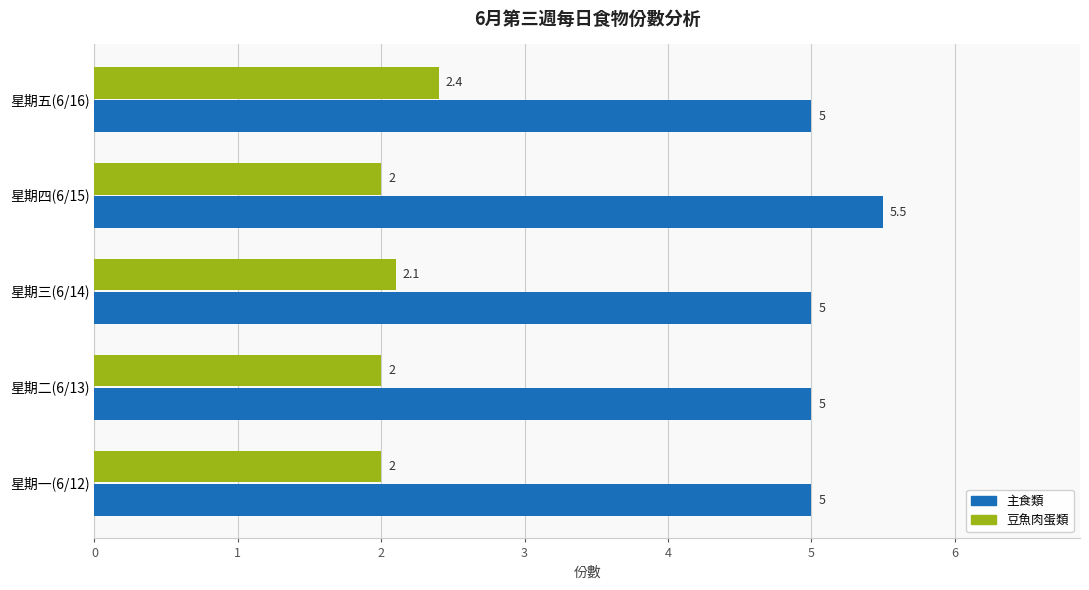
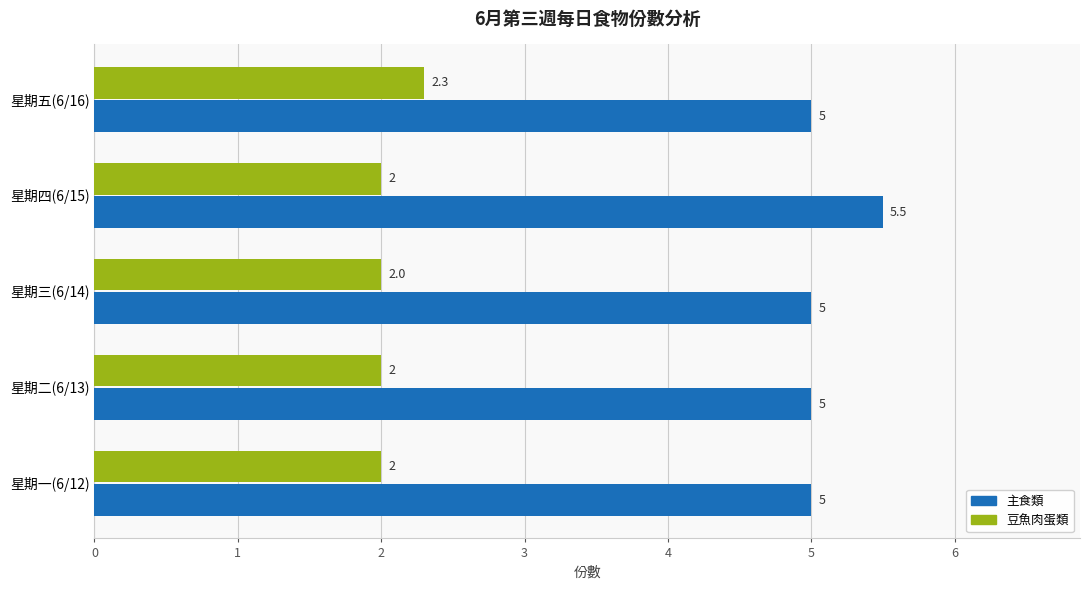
  {
    "主食類": {
      "星期五(6/16)": 5,
      "星期四(6/15)": 5.5,
      "星期三(6/14)": 5,
      "星期二(6/13)": 5,
      "星期一(6/12)": 5
    },
    "豆魚肉蛋類": {
-     "星期五(6/16)": 2.4,
+     "星期五(6/16)": 2.3,
      "星期四(6/15)": 2,
-     "星期三(6/14)": 2.1,
+     "星期三(6/14)": 2.0,
      "星期二(6/13)": 2,
      "星期一(6/12)": 2
    }
  }
